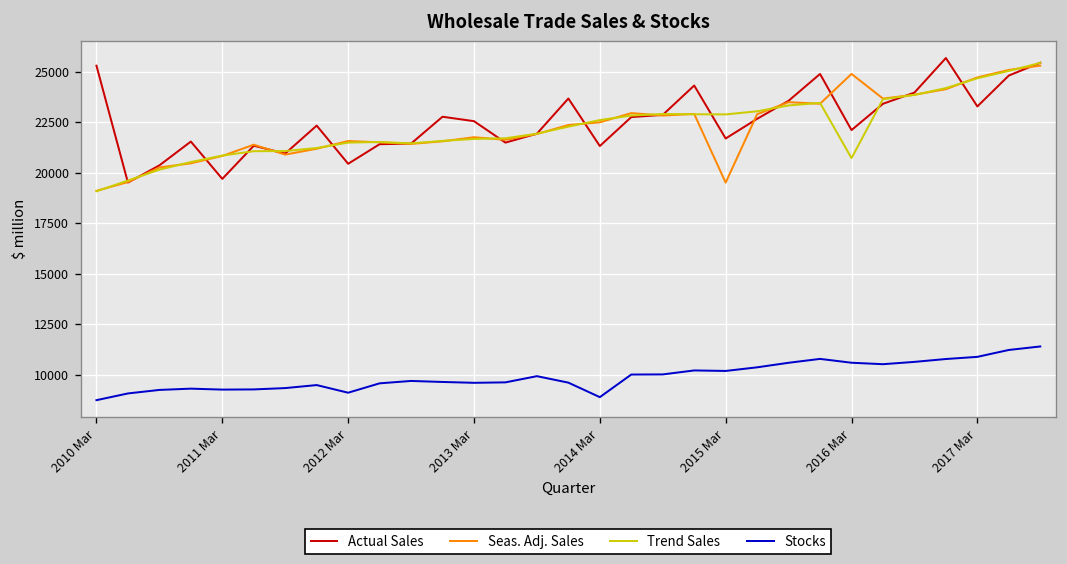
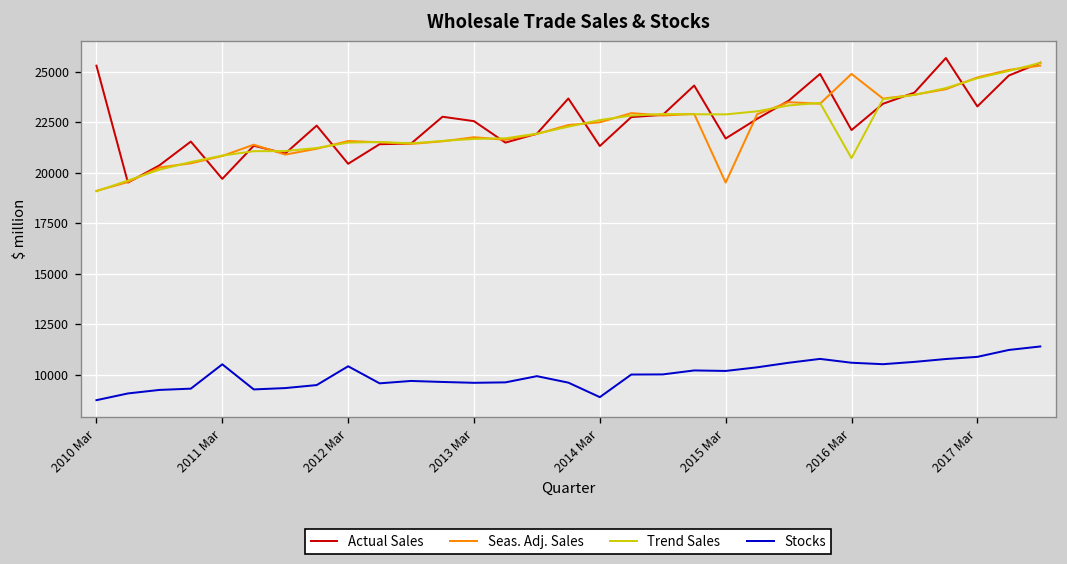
  {
    "Actual Sales": {
      "2010 Mar": 25300,
      "2011 Mar": 19700,
      "2012 Mar": 20400,
      "2013 Mar": 22500,
      "2014 Mar": 21300,
      "2015 Mar": 21700,
      "2016 Mar": 22100,
      "2017 Mar": 23300
    },
    "Seas. Adj. Sales": {
      "2015 Mar": 19500,
      "2016 Mar": 24900
    },
    "Trend Sales": {
      "2015 Mar": 22900,
      "2016 Mar": 20700
    },
    "Stocks": {
      "2010 Mar": 8700,
-     "2011 Mar": 9300,
-     "2012 Mar": 9100,
+     "2011 Mar": 10500,
+     "2012 Mar": 10400,
      "2013 Mar": 9600,
      "2014 Mar": 8900,
      "2015 Mar": 10200,
      "2016 Mar": 10600,
      "2017 Mar": 10900
    }
  }
